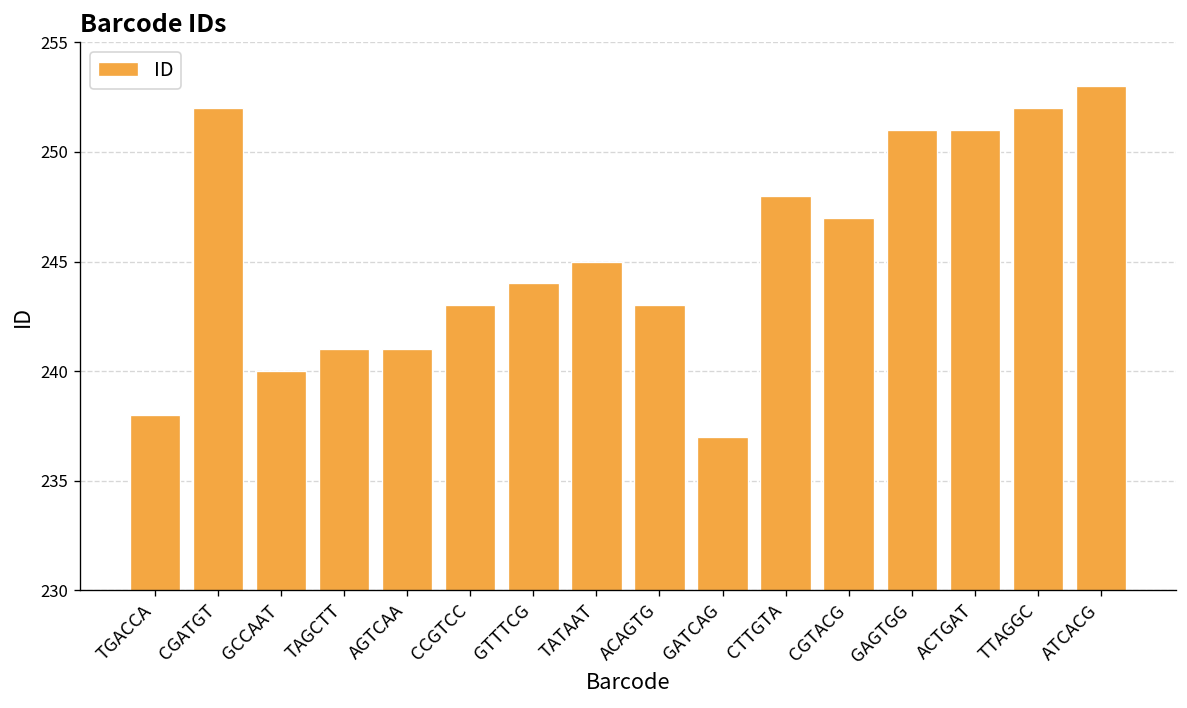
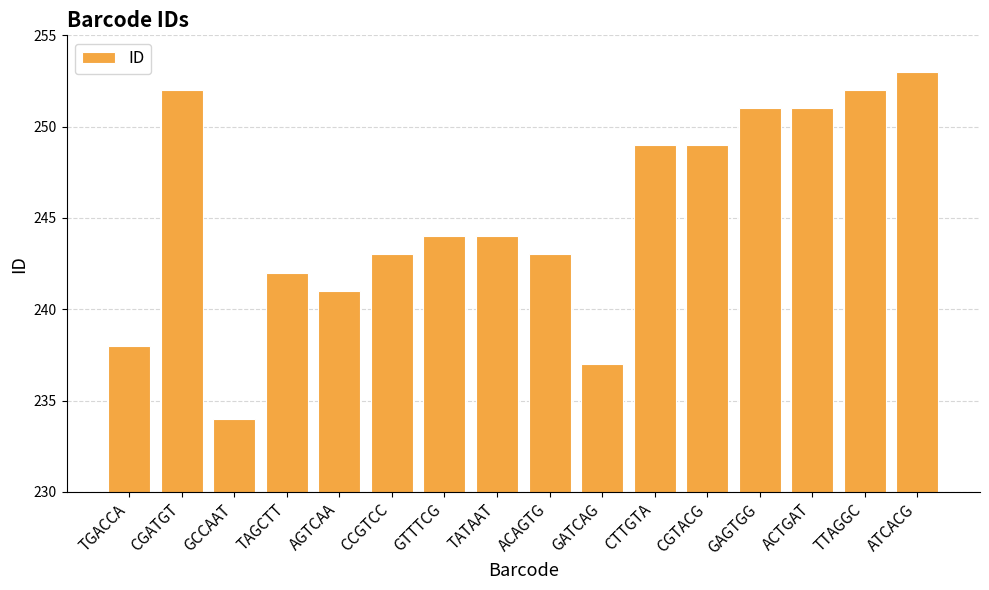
  {
    "TGACCA": 238,
    "CGATGT": 252,
-   "GCCAAT": 240,
-   "TAGCTT": 241,
+   "GCCAAT": 234,
+   "TAGCTT": 242,
    "AGTCAA": 241,
    "CCGTCC": 243,
    "GTTTCG": 244,
-   "TATAAT": 245,
+   "TATAAT": 244,
    "ACAGTG": 243,
    "GATCAG": 237,
-   "CTTGTA": 248,
-   "CGTACG": 247,
+   "CTTGTA": 249,
+   "CGTACG": 249,
    "GAGTGG": 251,
    "ACTGAT": 251,
    "TTAGGC": 252,
    "ATCACG": 253
  }
